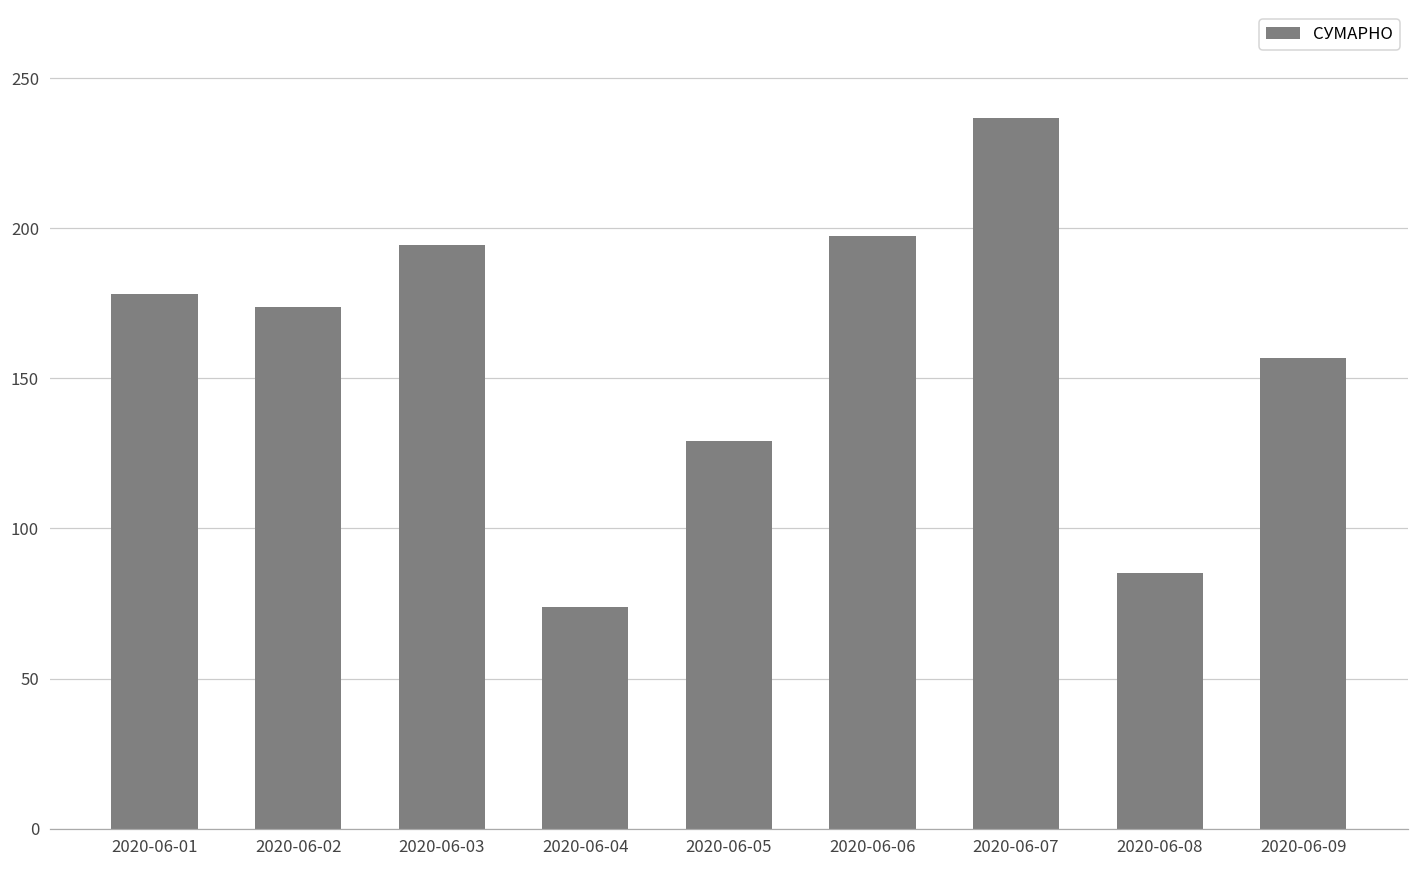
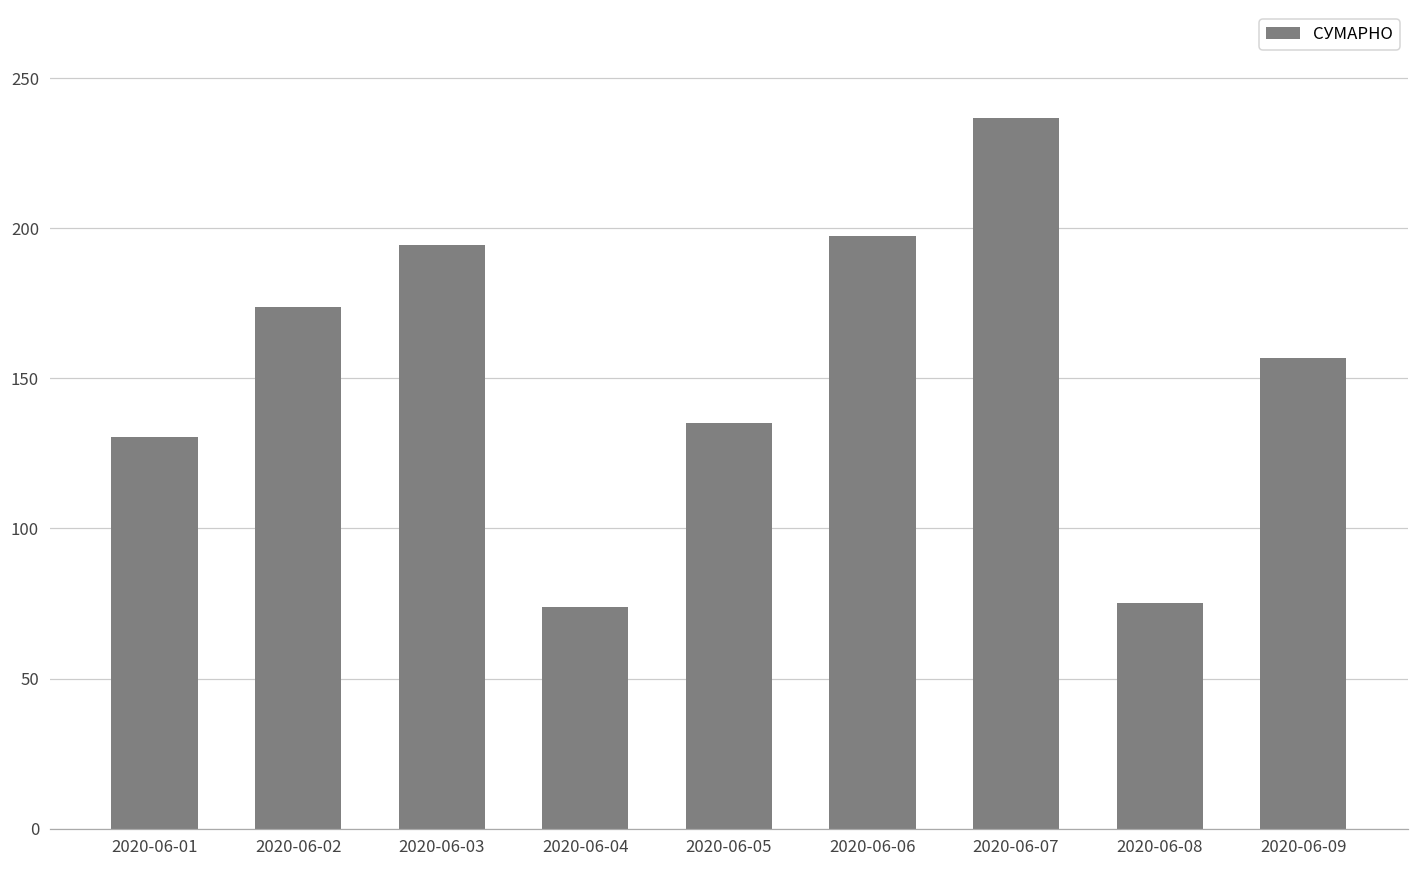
  {
-   "2020-06-01": 178,
+   "2020-06-01": 130,
    "2020-06-02": 174,
    "2020-06-03": 194,
    "2020-06-04": 74,
-   "2020-06-05": 129,
+   "2020-06-05": 135,
    "2020-06-06": 197,
    "2020-06-07": 237,
-   "2020-06-08": 85,
+   "2020-06-08": 75,
    "2020-06-09": 157
  }
